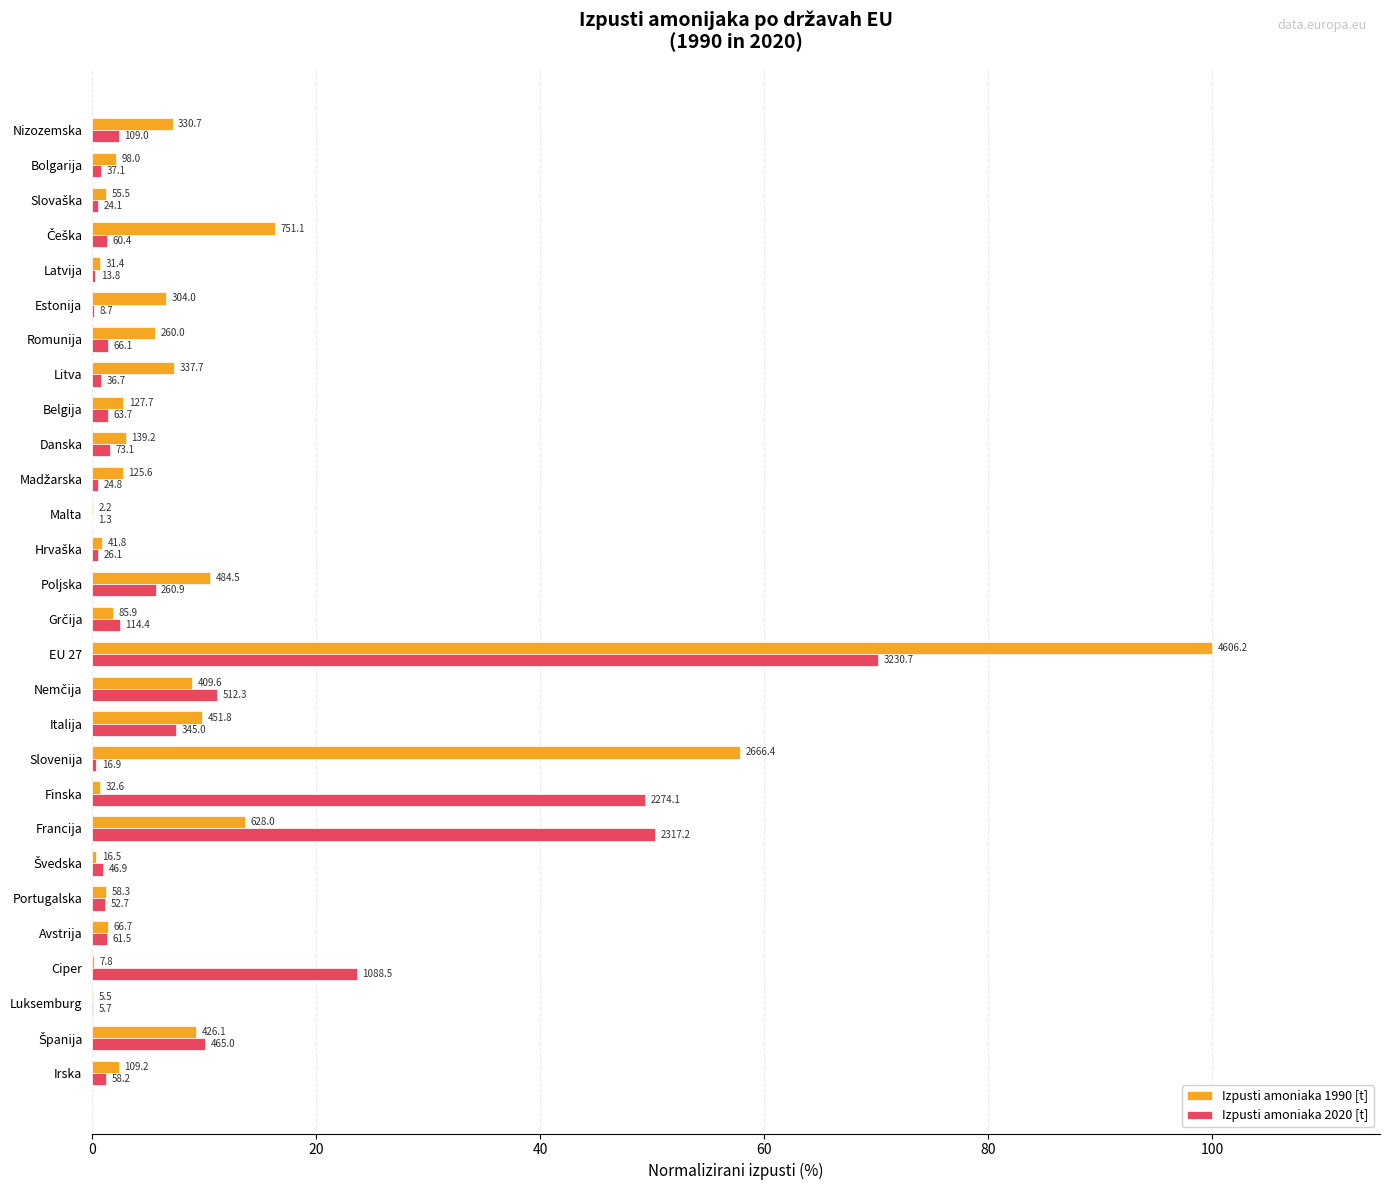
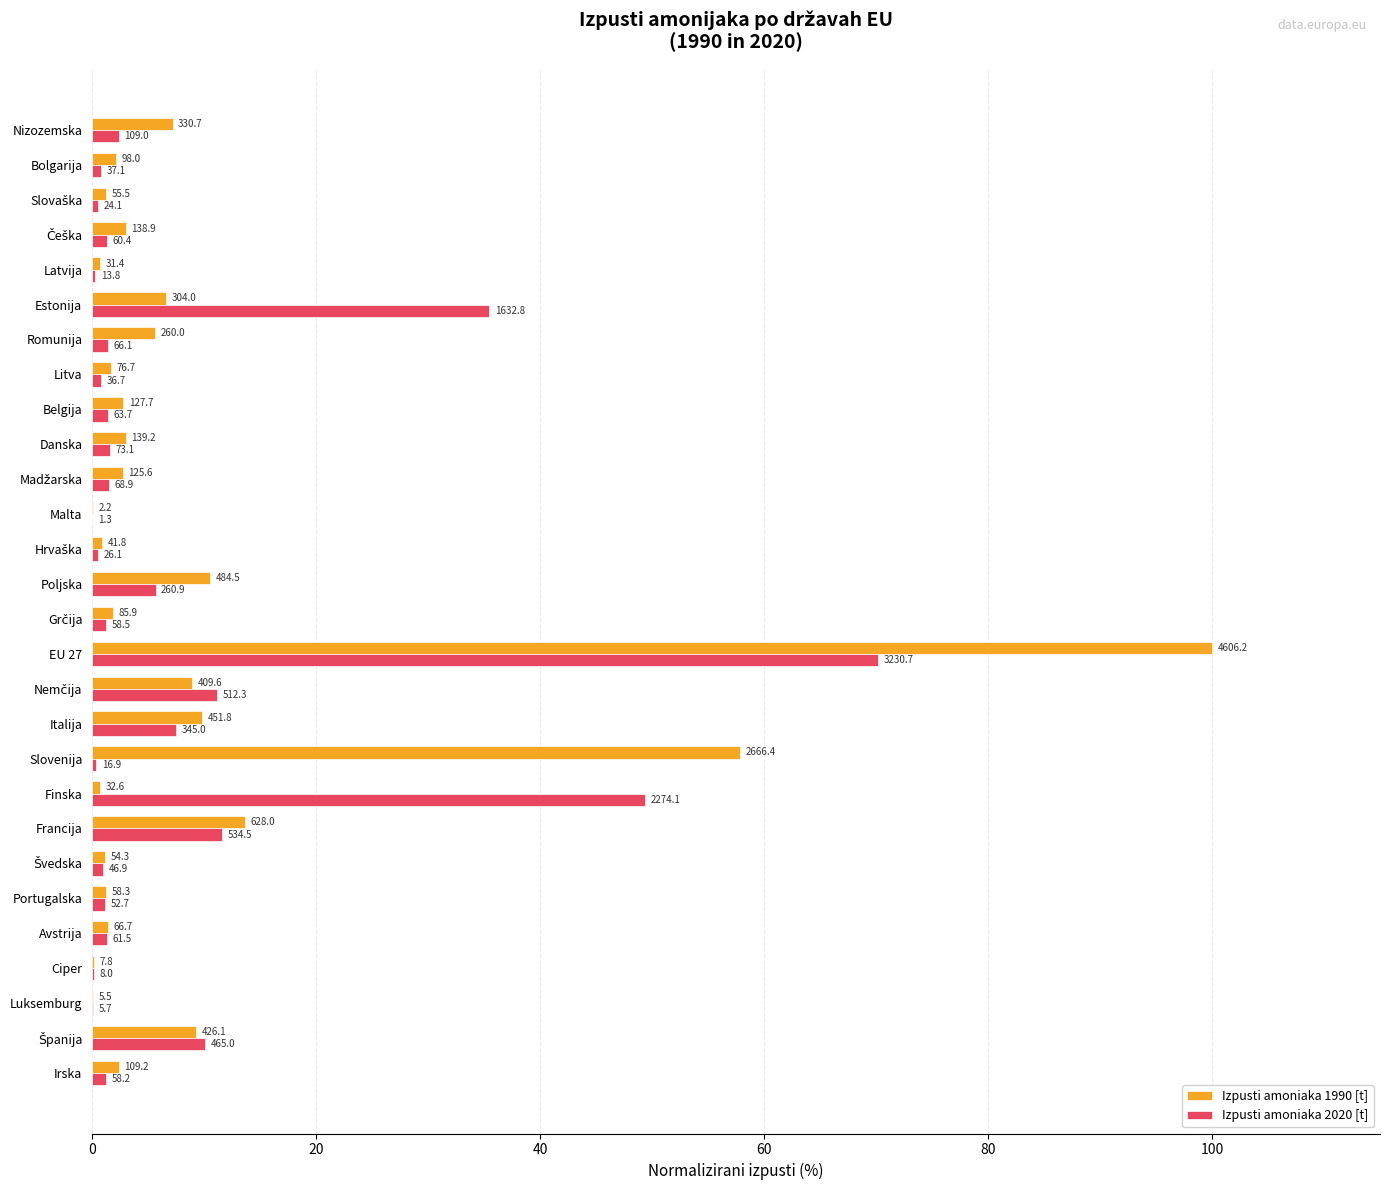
  {
    "Izpusti amoniaka 1990 [t]": {
-     "Češka": 751.1,
-     "Litva": 337.7,
-     "Švedska": 16.5
+     "Češka": 138.9,
+     "Litva": 76.7,
+     "Švedska": 54.3
    },
    "Izpusti amoniaka 2020 [t]": {
-     "Estonija": 8.7,
-     "Madžarska": 24.8,
-     "Grčija": 114.4,
-     "Francija": 2317.2,
-     "Ciper": 1088.5
+     "Estonija": 1632.8,
+     "Madžarska": 68.9,
+     "Grčija": 58.5,
+     "Francija": 534.5,
+     "Ciper": 8.0
    }
  }
